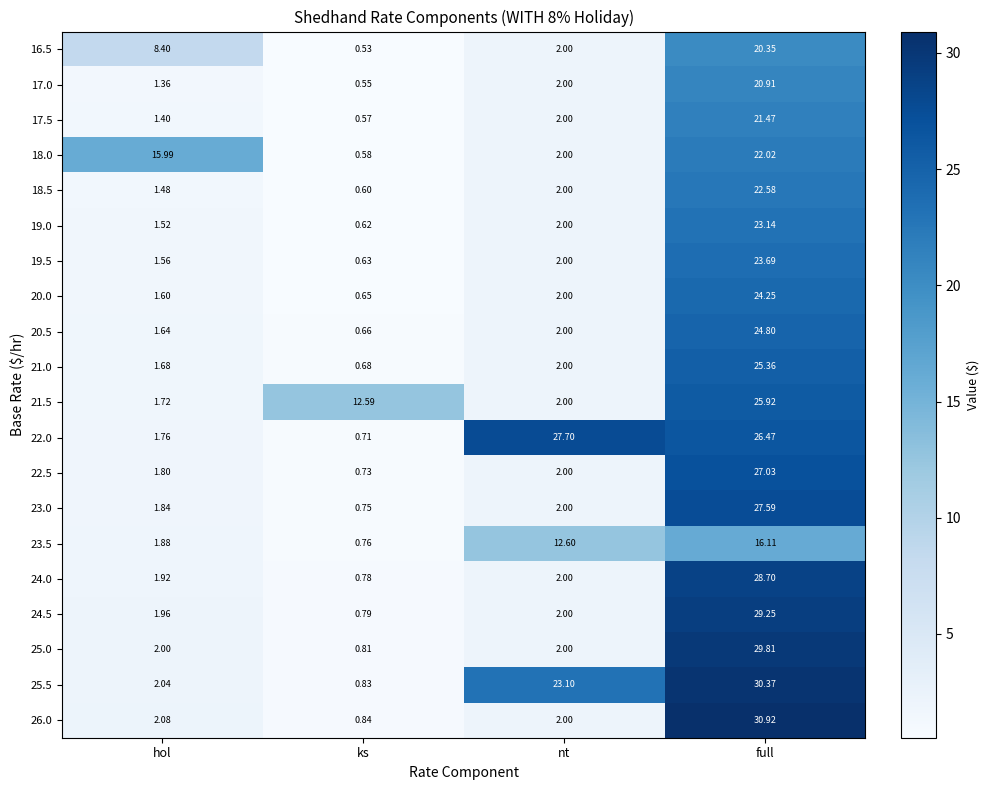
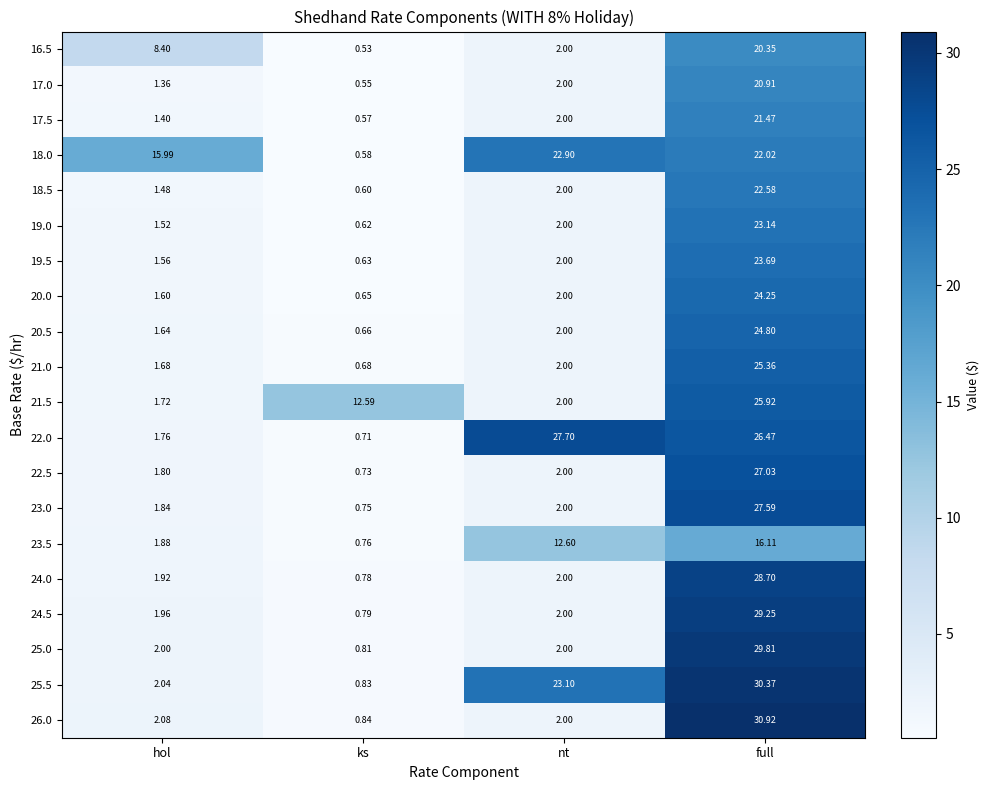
  {
    "16.5": {
      "hol": 8.40,
      "ks": 0.53,
      "nt": 2.00,
      "full": 20.35
    },
    "17.0": {
      "hol": 1.36,
      "ks": 0.55,
      "nt": 2.00,
      "full": 20.91
    },
    "17.5": {
      "hol": 1.40,
      "ks": 0.57,
      "nt": 2.00,
      "full": 21.47
    },
    "18.0": {
      "hol": 15.99,
      "ks": 0.58,
-     "nt": 2.00,
+     "nt": 22.90,
      "full": 22.02
    },
    "18.5": {
      "hol": 1.48,
      "ks": 0.60,
      "nt": 2.00,
      "full": 22.58
    },
    "19.0": {
      "hol": 1.52,
      "ks": 0.62,
      "nt": 2.00,
      "full": 23.14
    },
    "19.5": {
      "hol": 1.56,
      "ks": 0.63,
      "nt": 2.00,
      "full": 23.69
    },
    "20.0": {
      "hol": 1.60,
      "ks": 0.65,
      "nt": 2.00,
      "full": 24.25
    },
    "20.5": {
      "hol": 1.64,
      "ks": 0.66,
      "nt": 2.00,
      "full": 24.80
    },
    "21.0": {
      "hol": 1.68,
      "ks": 0.68,
      "nt": 2.00,
      "full": 25.36
    },
    "21.5": {
      "hol": 1.72,
      "ks": 12.59,
      "nt": 2.00,
      "full": 25.92
    },
    "22.0": {
      "hol": 1.76,
      "ks": 0.71,
      "nt": 27.70,
      "full": 26.47
    },
    "22.5": {
      "hol": 1.80,
      "ks": 0.73,
      "nt": 2.00,
      "full": 27.03
    },
    "23.0": {
      "hol": 1.84,
      "ks": 0.75,
      "nt": 2.00,
      "full": 27.59
    },
    "23.5": {
      "hol": 1.88,
      "ks": 0.76,
      "nt": 12.60,
      "full": 16.11
    },
    "24.0": {
      "hol": 1.92,
      "ks": 0.78,
      "nt": 2.00,
      "full": 28.70
    },
    "24.5": {
      "hol": 1.96,
      "ks": 0.79,
      "nt": 2.00,
      "full": 29.25
    },
    "25.0": {
      "hol": 2.00,
      "ks": 0.81,
      "nt": 2.00,
      "full": 29.81
    },
    "25.5": {
      "hol": 2.04,
      "ks": 0.83,
      "nt": 23.10,
      "full": 30.37
    },
    "26.0": {
      "hol": 2.08,
      "ks": 0.84,
      "nt": 2.00,
      "full": 30.92
    }
  }
